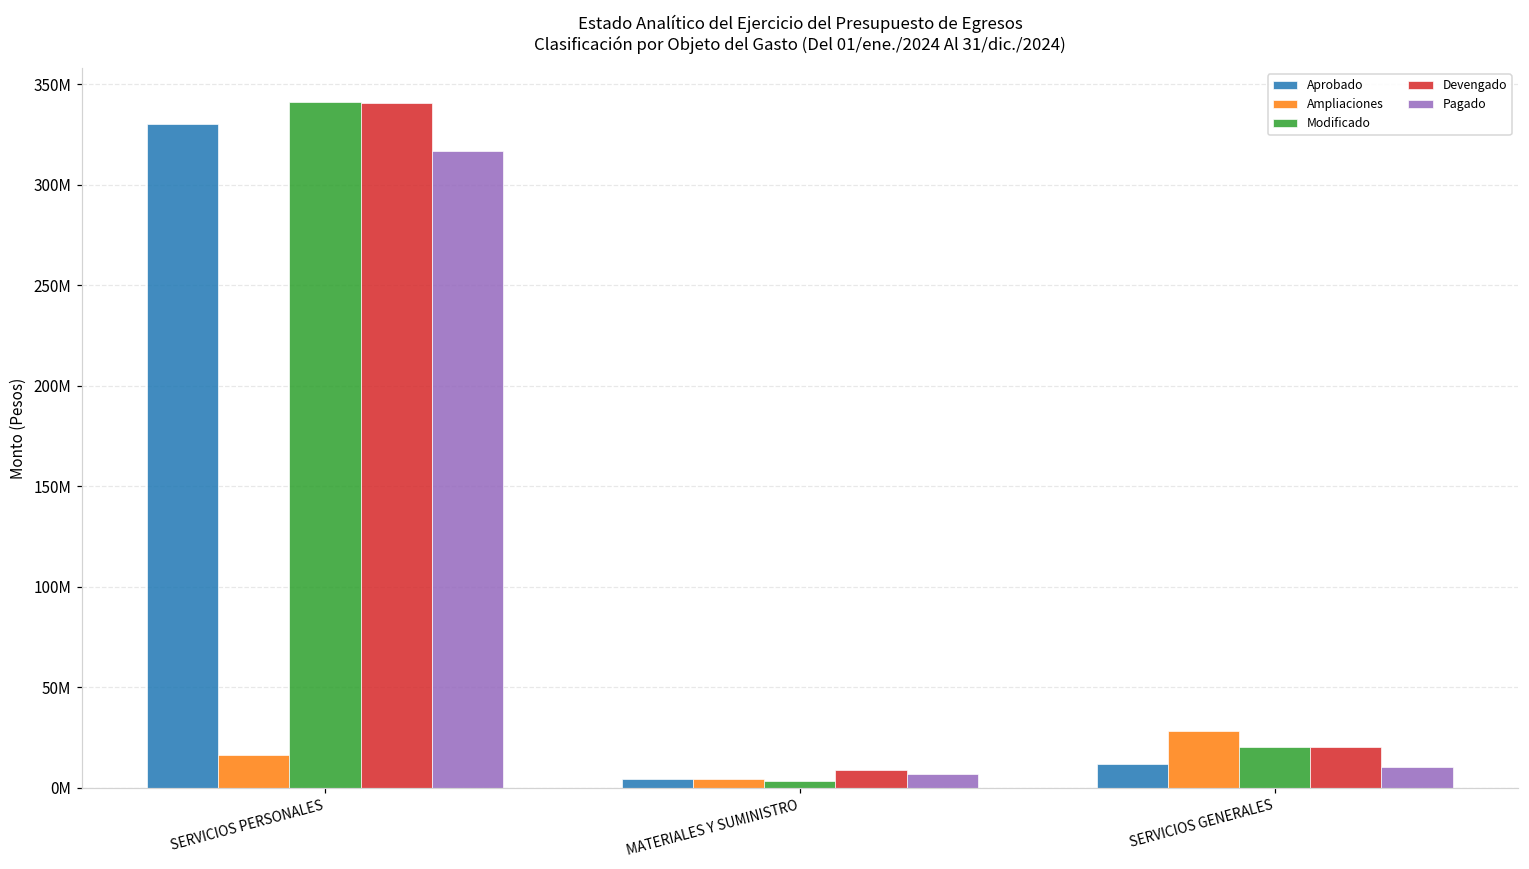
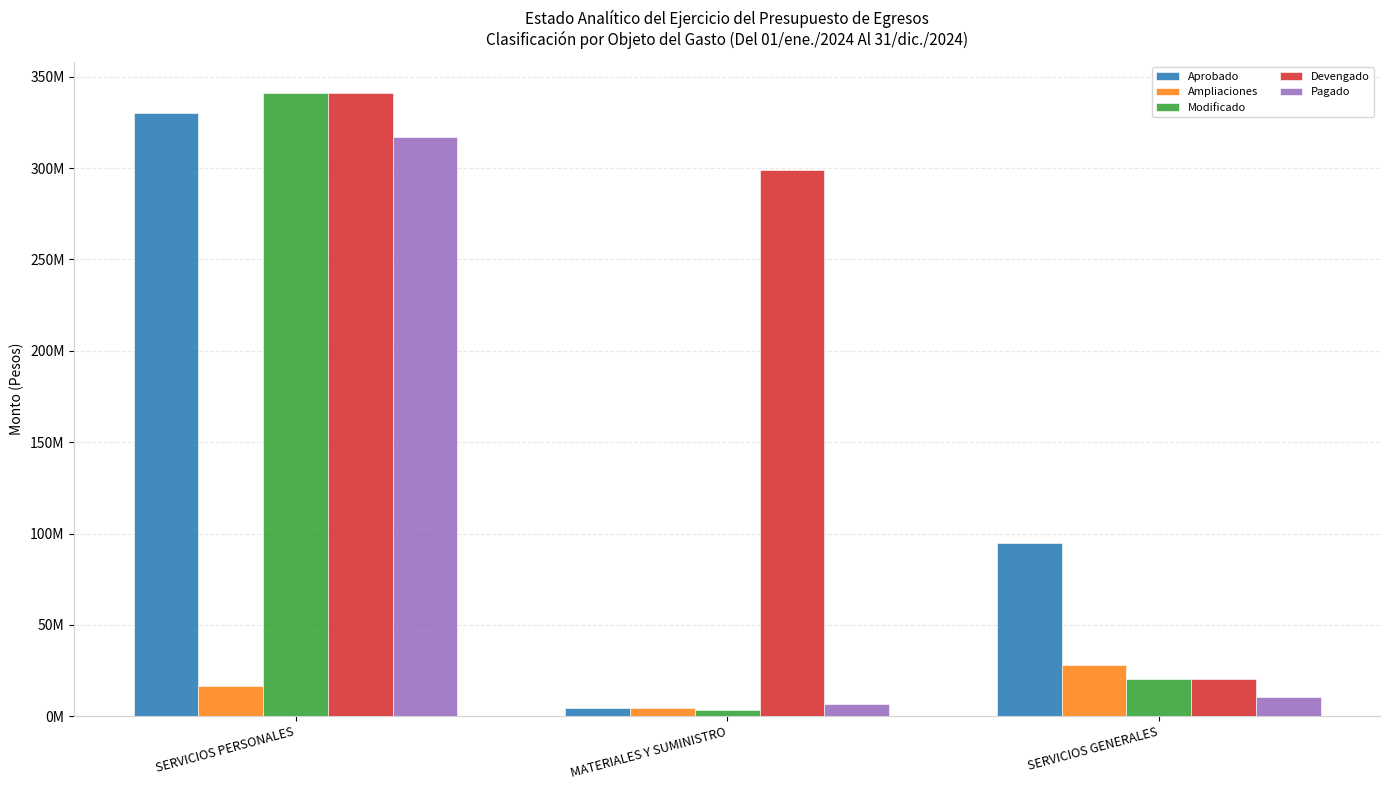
  {
    "Aprobado": {
      "SERVICIOS PERSONALES": 330000000,
      "MATERIALES Y SUMINISTRO": 5000000,
-     "SERVICIOS GENERALES": 12000000
+     "SERVICIOS GENERALES": 95000000
    },
    "Ampliaciones": {
      "SERVICIOS PERSONALES": 17000000,
      "MATERIALES Y SUMINISTRO": 4000000,
      "SERVICIOS GENERALES": 28000000
    },
    "Modificado": {
      "SERVICIOS PERSONALES": 341000000,
      "MATERIALES Y SUMINISTRO": 4000000,
      "SERVICIOS GENERALES": 20000000
    },
    "Devengado": {
      "SERVICIOS PERSONALES": 341000000,
-     "MATERIALES Y SUMINISTRO": 9000000,
+     "MATERIALES Y SUMINISTRO": 299000000,
      "SERVICIOS GENERALES": 20000000
    },
    "Pagado": {
      "SERVICIOS PERSONALES": 317000000,
      "MATERIALES Y SUMINISTRO": 7000000,
      "SERVICIOS GENERALES": 11000000
    }
  }
